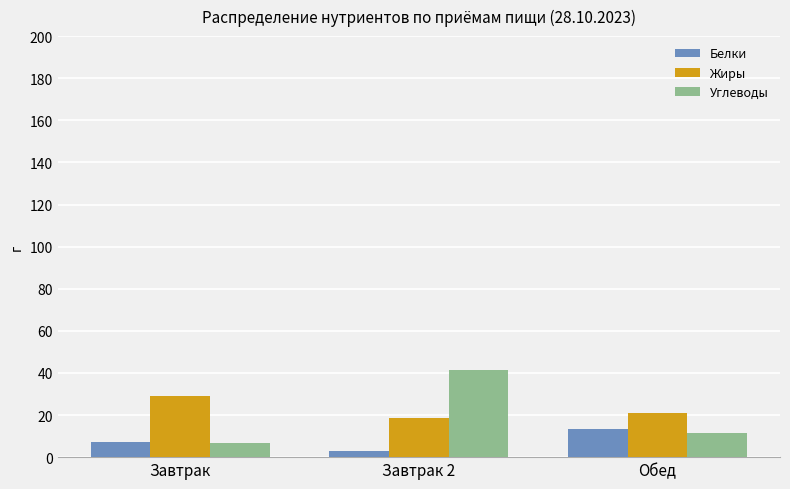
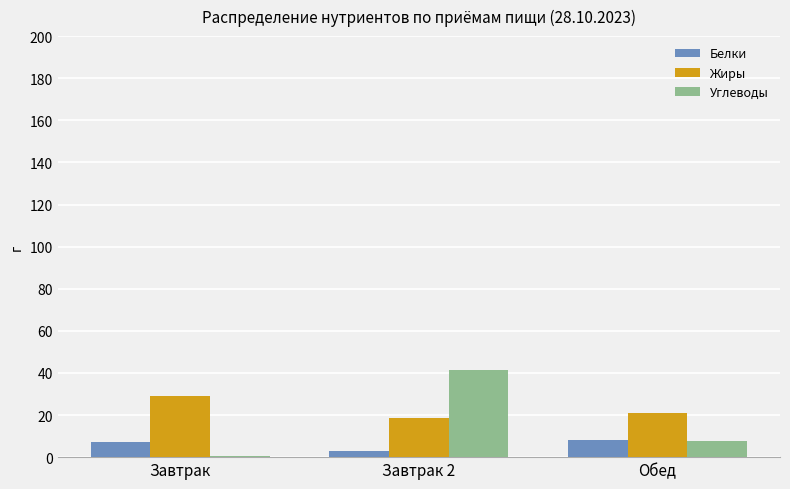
  {
    "Белки": {
      "Завтрак": 7,
      "Завтрак 2": 3,
-     "Обед": 13
+     "Обед": 8
    },
    "Жиры": {
      "Завтрак": 29,
      "Завтрак 2": 18,
      "Обед": 21
    },
    "Углеводы": {
-     "Завтрак": 7,
+     "Завтрак": 1,
      "Завтрак 2": 41,
-     "Обед": 12
+     "Обед": 8
    }
  }
